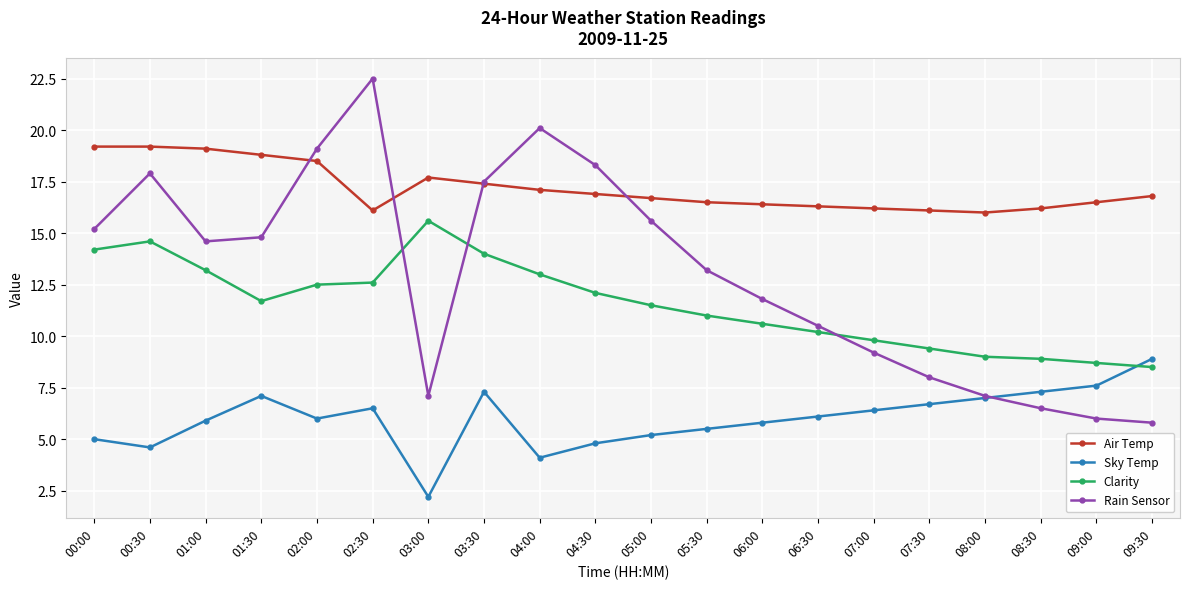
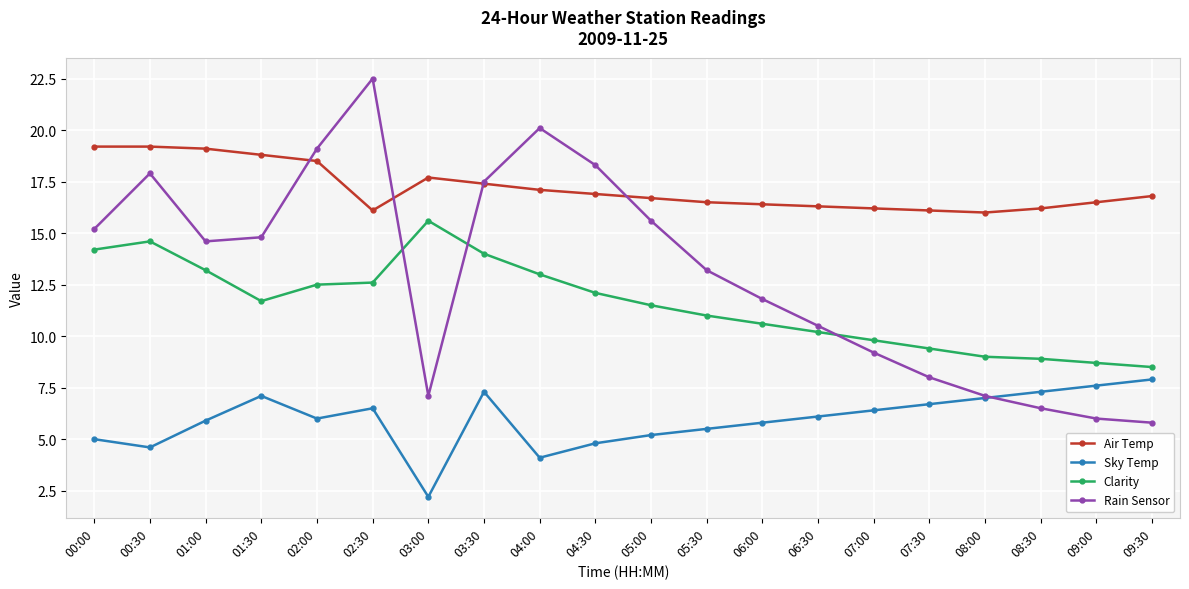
  {
    "Air Temp": {
      "00:00": 19.2,
      "00:30": 19.2,
      "01:00": 19.1,
      "01:30": 18.8,
      "02:00": 18.5,
      "02:30": 16.1,
      "03:00": 17.7,
      "04:00": 17.1,
      "04:30": 16.9,
      "05:00": 16.7,
      "05:30": 16.5,
      "06:00": 16.4,
      "06:30": 16.3,
      "07:00": 16.2,
      "07:30": 16.1,
      "08:00": 16.0,
      "08:30": 16.2,
      "09:00": 16.5,
      "09:30": 16.8
    },
    "Sky Temp": {
      "00:00": 5.0,
      "00:30": 4.6,
      "01:00": 5.9,
      "01:30": 7.1,
      "02:00": 6.0,
      "02:30": 6.5,
      "03:00": 2.2,
      "03:30": 7.3,
      "04:00": 4.1,
      "04:30": 4.8,
      "05:00": 5.2,
      "05:30": 5.5,
      "06:00": 5.8,
      "06:30": 6.1,
      "07:00": 6.4,
      "07:30": 6.7,
      "08:30": 7.3,
      "09:00": 7.6,
-     "09:30": 8.9
+     "09:30": 7.9
    },
    "Clarity": {
      "00:00": 14.2,
      "00:30": 14.6,
      "01:00": 13.2,
      "01:30": 11.7,
      "02:00": 12.5,
      "02:30": 12.6,
      "03:00": 15.6,
      "03:30": 14.0,
      "04:00": 13.0,
      "04:30": 12.1,
      "05:00": 11.5,
      "05:30": 11.0,
      "06:00": 10.6,
      "06:30": 10.2,
      "07:00": 9.8,
      "07:30": 9.4,
      "08:00": 9.0,
      "08:30": 8.9,
      "09:00": 8.7,
      "09:30": 8.5
    },
    "Rain Sensor": {
      "00:00": 15.2,
      "00:30": 17.9,
      "01:00": 14.6,
      "01:30": 14.8,
      "02:00": 19.1,
      "02:30": 22.5,
      "03:00": 7.1,
      "04:00": 20.1,
      "04:30": 18.3,
      "05:00": 15.6,
      "05:30": 13.2,
      "06:00": 11.8,
      "06:30": 10.5,
      "07:00": 9.2,
      "07:30": 8.0,
      "08:30": 6.5,
      "09:00": 6.0,
      "09:30": 5.8
    }
  }
